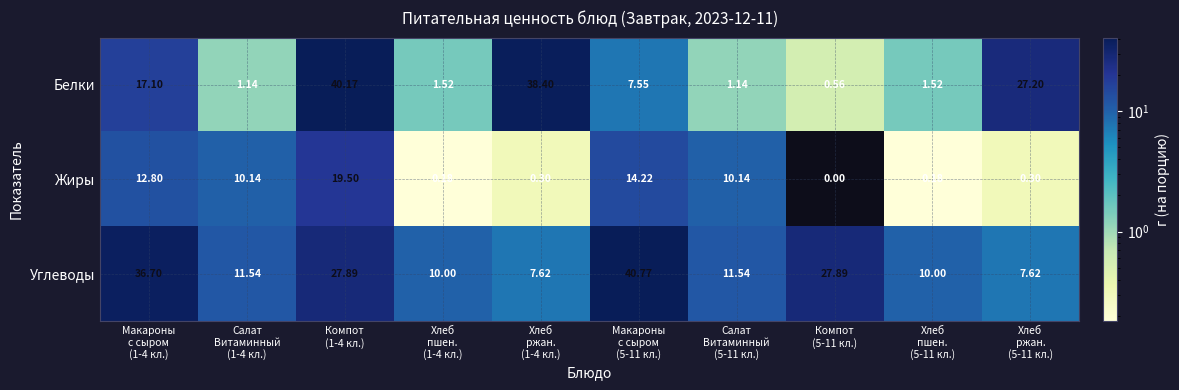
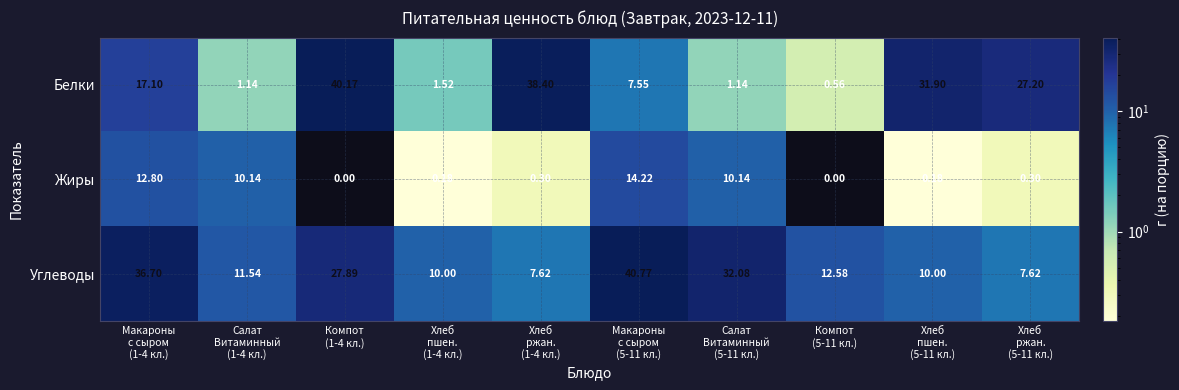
  {
    "Белки": {
      "Макароны с сыром (1-4 кл.)": 17.10,
      "Салат Витаминный (1-4 кл.)": 1.14,
      "Компот (1-4 кл.)": 40.17,
      "Хлеб пшен. (1-4 кл.)": 1.52,
      "Хлеб ржан. (1-4 кл.)": 38.40,
      "Макароны с сыром (5-11 кл.)": 7.55,
      "Салат Витаминный (5-11 кл.)": 1.14,
      "Компот (5-11 кл.)": 0.56,
-     "Хлеб пшен. (5-11 кл.)": 1.52,
+     "Хлеб пшен. (5-11 кл.)": 31.90,
      "Хлеб ржан. (5-11 кл.)": 27.20
    },
    "Жиры": {
      "Макароны с сыром (1-4 кл.)": 12.80,
      "Салат Витаминный (1-4 кл.)": 10.14,
-     "Компот (1-4 кл.)": 19.50,
+     "Компот (1-4 кл.)": 0.00,
      "Хлеб ржан. (1-4 кл.)": 0.30,
      "Макароны с сыром (5-11 кл.)": 14.22,
      "Салат Витаминный (5-11 кл.)": 10.14,
      "Компот (5-11 кл.)": 0.00,
      "Хлеб ржан. (5-11 кл.)": 0.30
    },
    "Углеводы": {
      "Макароны с сыром (1-4 кл.)": 36.70,
      "Салат Витаминный (1-4 кл.)": 11.54,
      "Компот (1-4 кл.)": 27.89,
      "Хлеб пшен. (1-4 кл.)": 10.00,
      "Хлеб ржан. (1-4 кл.)": 7.62,
      "Макароны с сыром (5-11 кл.)": 40.77,
-     "Салат Витаминный (5-11 кл.)": 11.54,
-     "Компот (5-11 кл.)": 27.89,
+     "Салат Витаминный (5-11 кл.)": 32.08,
+     "Компот (5-11 кл.)": 12.58,
      "Хлеб пшен. (5-11 кл.)": 10.00,
      "Хлеб ржан. (5-11 кл.)": 7.62
    }
  }
